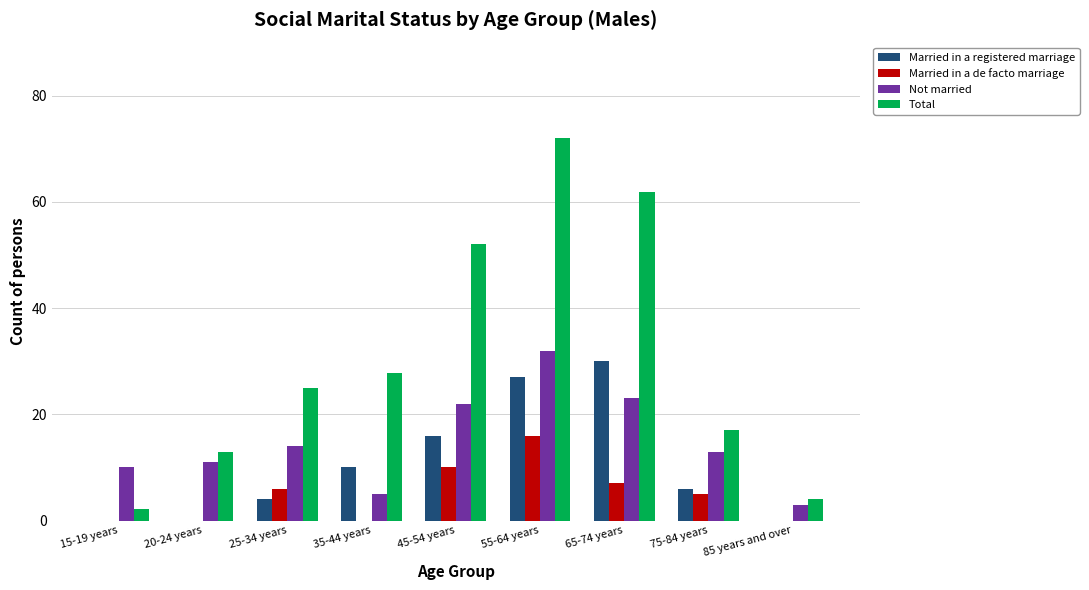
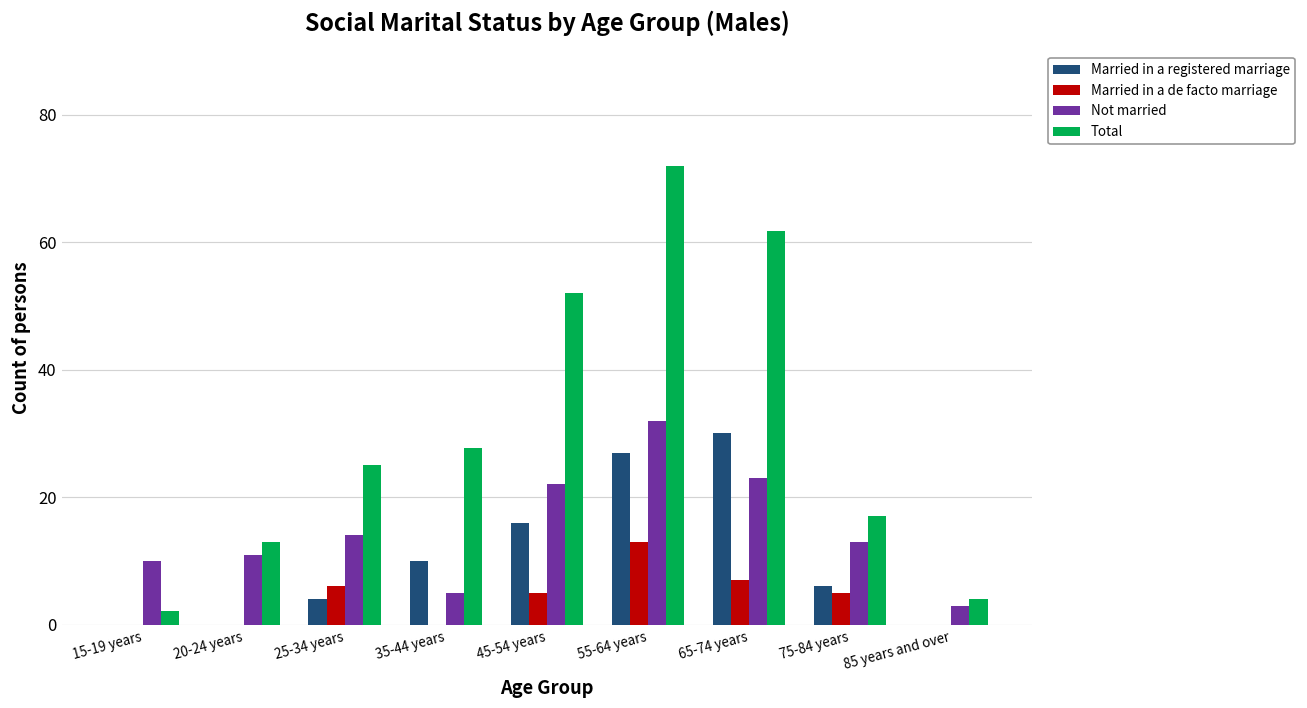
  {
    "Married in a registered marriage": {
      "15-19 years": 0,
      "20-24 years": 0,
      "25-34 years": 4,
      "35-44 years": 10,
      "45-54 years": 16,
      "55-64 years": 27,
      "65-74 years": 30,
      "75-84 years": 6,
      "85 years and over": 0
    },
    "Married in a de facto marriage": {
      "15-19 years": 0,
      "20-24 years": 0,
      "25-34 years": 6,
      "35-44 years": 0,
-     "45-54 years": 10,
-     "55-64 years": 16,
+     "45-54 years": 5,
+     "55-64 years": 13,
      "65-74 years": 7,
      "75-84 years": 5,
      "85 years and over": 0
    },
    "Not married": {
      "15-19 years": 10,
      "20-24 years": 11,
      "25-34 years": 14,
      "35-44 years": 5,
      "45-54 years": 22,
      "55-64 years": 32,
      "65-74 years": 23,
      "75-84 years": 13,
      "85 years and over": 3
    },
    "Total": {
      "15-19 years": 2,
      "20-24 years": 13,
      "25-34 years": 25,
      "35-44 years": 28,
      "45-54 years": 52,
      "55-64 years": 72,
      "65-74 years": 62,
      "75-84 years": 17,
      "85 years and over": 4
    }
  }
